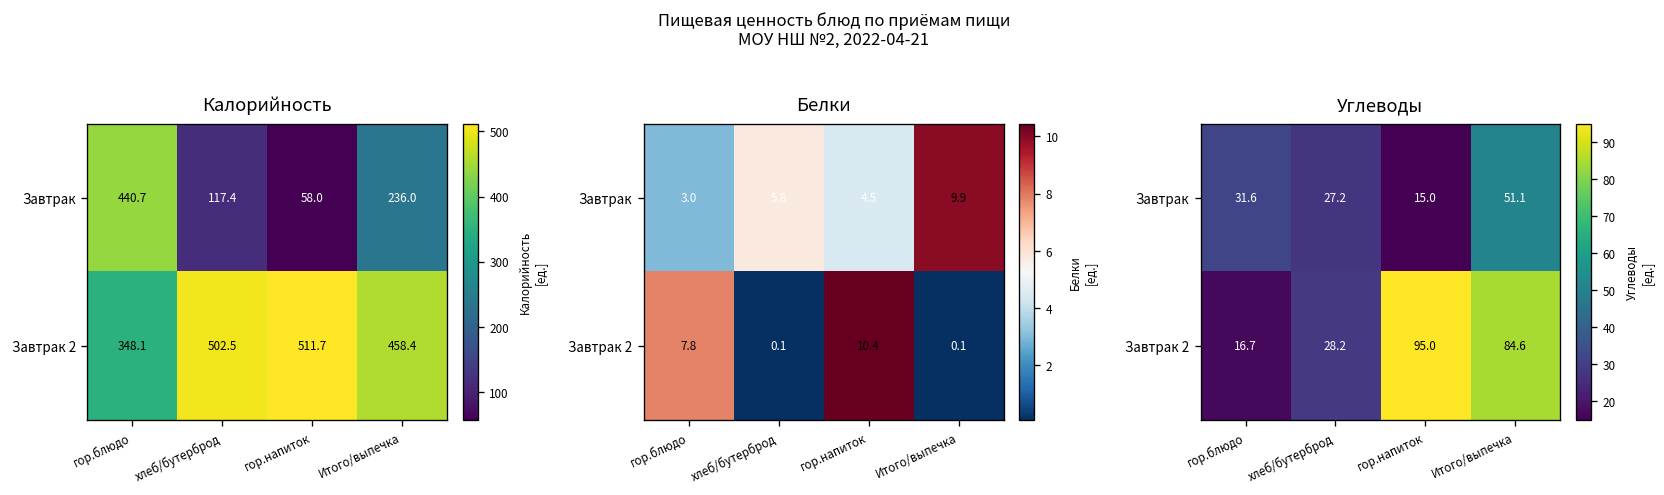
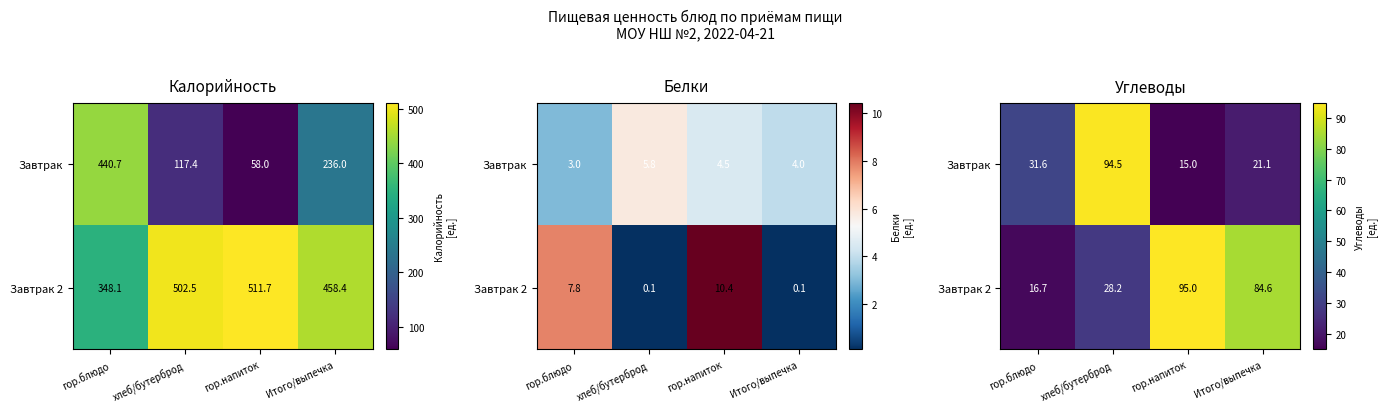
  {
    "Калорийность": {
      "Завтрак": {
        "гор.блюдо": 440.7,
        "хлеб/бутерброд": 117.4,
        "гор.напиток": 58.0,
        "Итого/выпечка": 236.0
      },
      "Завтрак 2": {
        "гор.блюдо": 348.1,
        "хлеб/бутерброд": 502.5,
        "гор.напиток": 511.7,
        "Итого/выпечка": 458.4
      }
    },
    "Белки": {
      "Завтрак": {
        "гор.блюдо": 3.0,
-       "Итого/выпечка": 9.9
+       "Итого/выпечка": 4.0
      },
      "Завтрак 2": {
        "гор.блюдо": 7.8,
        "хлеб/бутерброд": 0.1,
        "гор.напиток": 10.4,
        "Итого/выпечка": 0.1
      }
    },
    "Углеводы": {
      "Завтрак": {
        "гор.блюдо": 31.6,
-       "хлеб/бутерброд": 27.2,
+       "хлеб/бутерброд": 94.5,
        "гор.напиток": 15.0,
-       "Итого/выпечка": 51.1
+       "Итого/выпечка": 21.1
      },
      "Завтрак 2": {
        "гор.блюдо": 16.7,
        "хлеб/бутерброд": 28.2,
        "гор.напиток": 95.0,
        "Итого/выпечка": 84.6
      }
    }
  }
